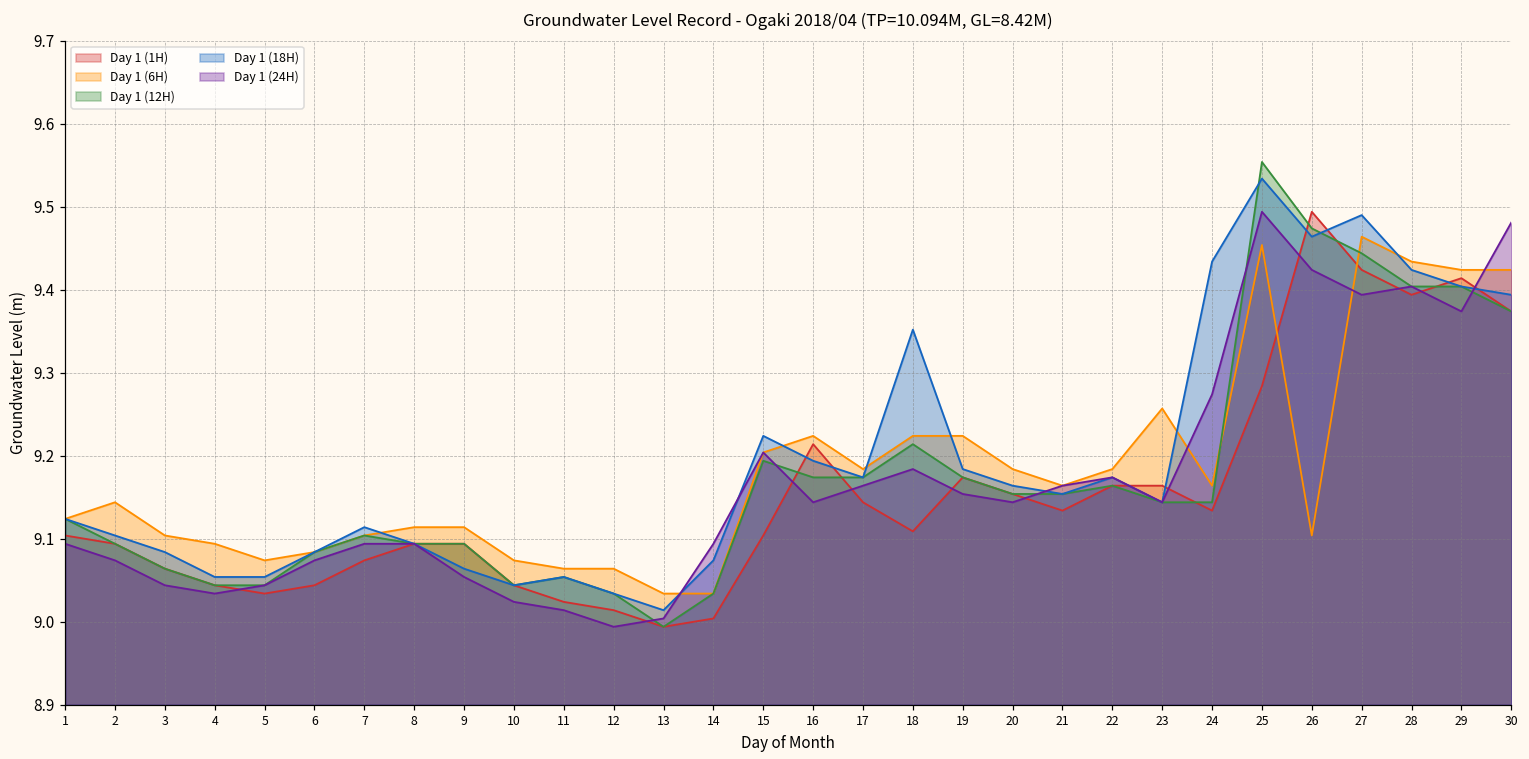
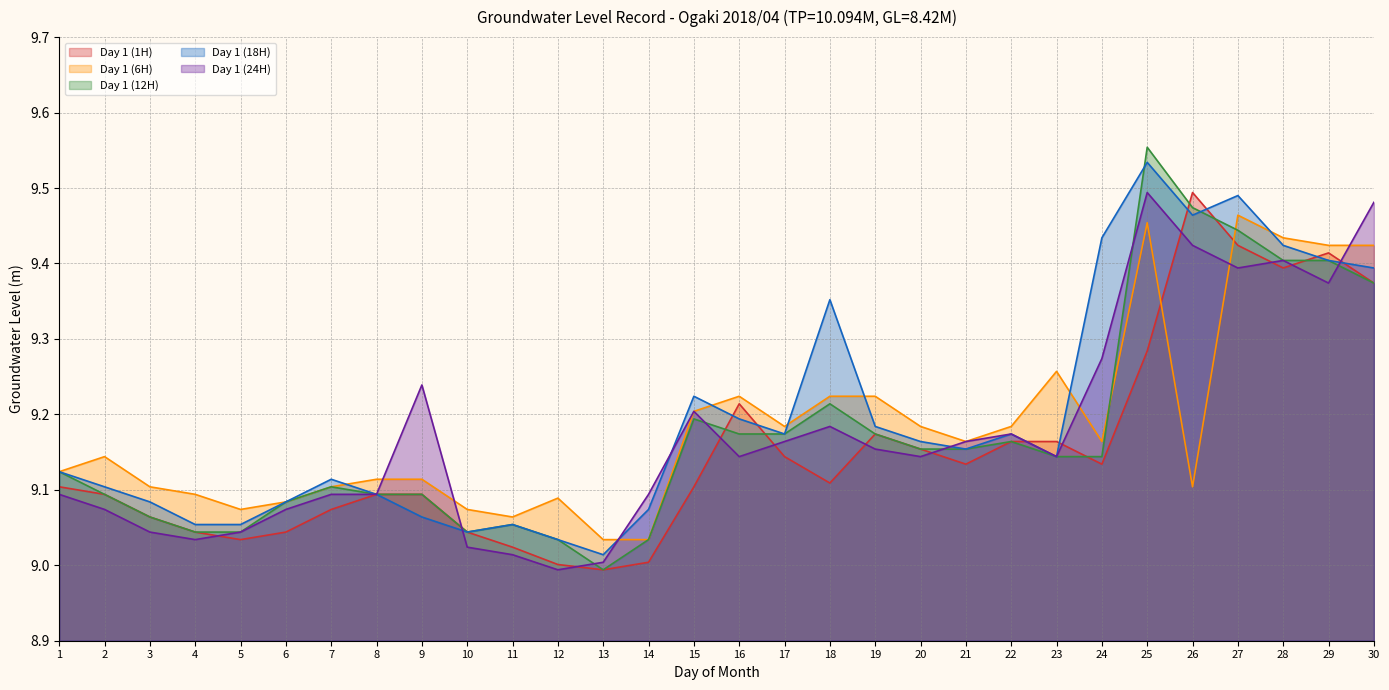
  {
    "Day 1 (1H)": {
      "1": 9.10,
      "5": 9.03,
      "6": 9.04,
      "7": 9.07,
      "11": 9.02,
-     "12": 9.01,
+     "12": 9.00,
      "14": 9.00,
      "15": 9.10,
      "16": 9.21,
      "17": 9.14,
      "18": 9.11,
      "21": 9.13,
      "23": 9.16,
      "24": 9.13,
      "25": 9.28,
      "26": 9.49,
      "27": 9.42,
      "28": 9.39,
      "29": 9.41
    },
    "Day 1 (6H)": {
      "2": 9.14,
      "3": 9.10,
      "4": 9.09,
      "5": 9.07,
      "8": 9.11,
      "9": 9.11,
      "10": 9.07,
      "11": 9.06,
-     "12": 9.06,
+     "12": 9.09,
      "13": 9.03,
      "16": 9.22,
      "17": 9.18,
      "18": 9.22,
      "19": 9.22,
      "20": 9.18,
      "22": 9.18,
      "23": 9.26,
      "24": 9.16,
      "25": 9.45,
      "26": 9.10,
      "27": 9.46,
      "28": 9.43,
      "29": 9.42,
      "30": 9.42
    },
    "Day 1 (12H)": {
      "15": 9.19,
      "16": 9.17,
      "18": 9.21,
      "24": 9.14,
      "25": 9.55,
      "26": 9.47,
      "27": 9.44
    },
    "Day 1 (18H)": {
      "2": 9.10,
      "3": 9.08,
      "4": 9.05,
      "5": 9.05,
      "7": 9.11,
      "9": 9.06,
      "13": 9.01,
      "14": 9.07,
      "15": 9.22,
      "16": 9.19,
      "18": 9.35,
      "19": 9.18,
      "20": 9.16,
      "24": 9.43,
      "25": 9.53,
      "26": 9.46,
      "27": 9.49,
      "28": 9.42,
      "30": 9.39
    },
    "Day 1 (24H)": {
      "1": 9.09,
      "2": 9.07,
      "3": 9.04,
      "4": 9.03,
      "6": 9.07,
      "7": 9.09,
-     "9": 9.05,
+     "9": 9.24,
      "10": 9.02,
      "11": 9.01,
      "12": 8.99,
      "13": 9.00,
      "14": 9.09,
      "16": 9.14,
      "17": 9.16,
      "18": 9.18,
      "19": 9.15,
      "20": 9.14,
      "24": 9.27,
      "25": 9.49,
      "26": 9.42,
      "27": 9.39,
      "29": 9.37,
      "30": 9.48
    }
  }
